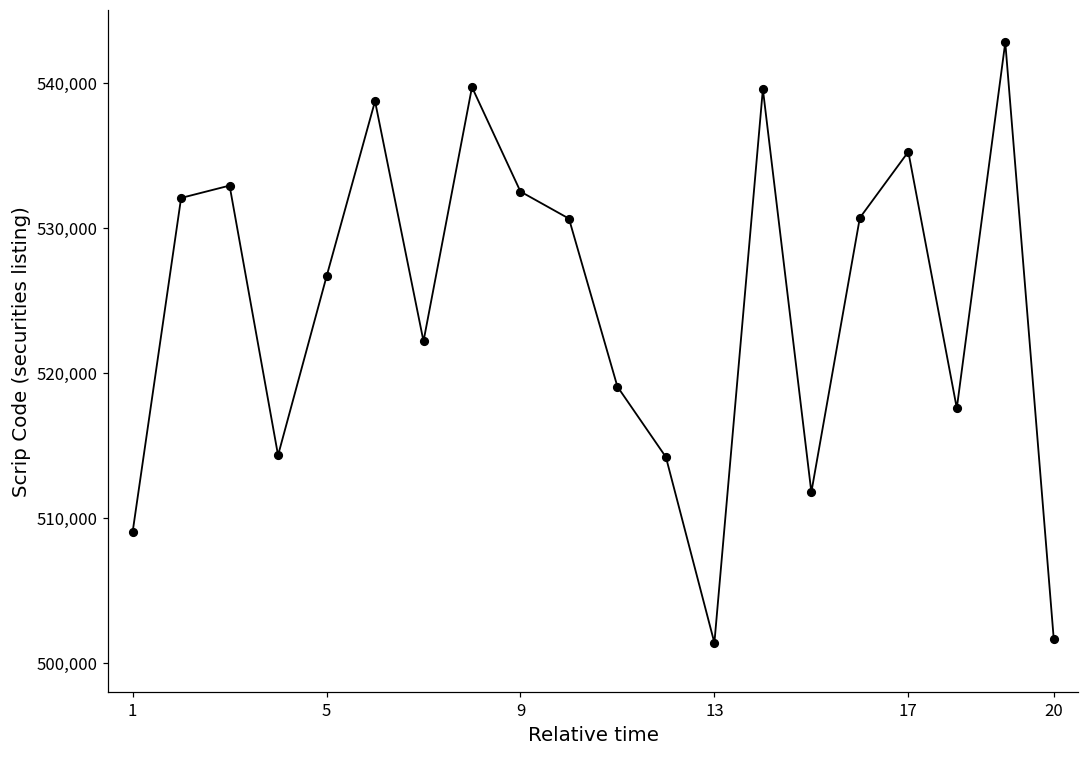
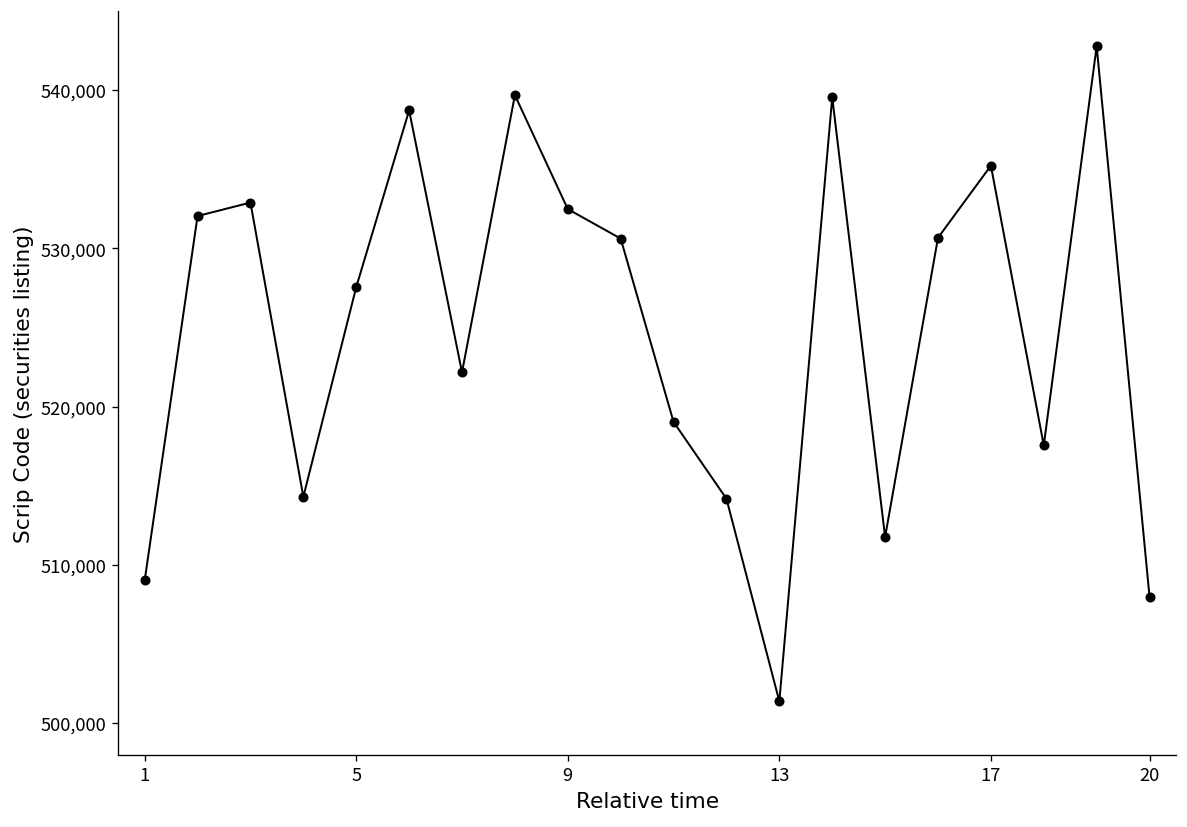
  {
    "1": "509,000",
-   "5": "526,600",
+   "5": "527,500",
    "9": "532,500",
    "13": "501,400",
    "17": "535,200",
-   "20": "501,600"
+   "20": "508,000"
  }
